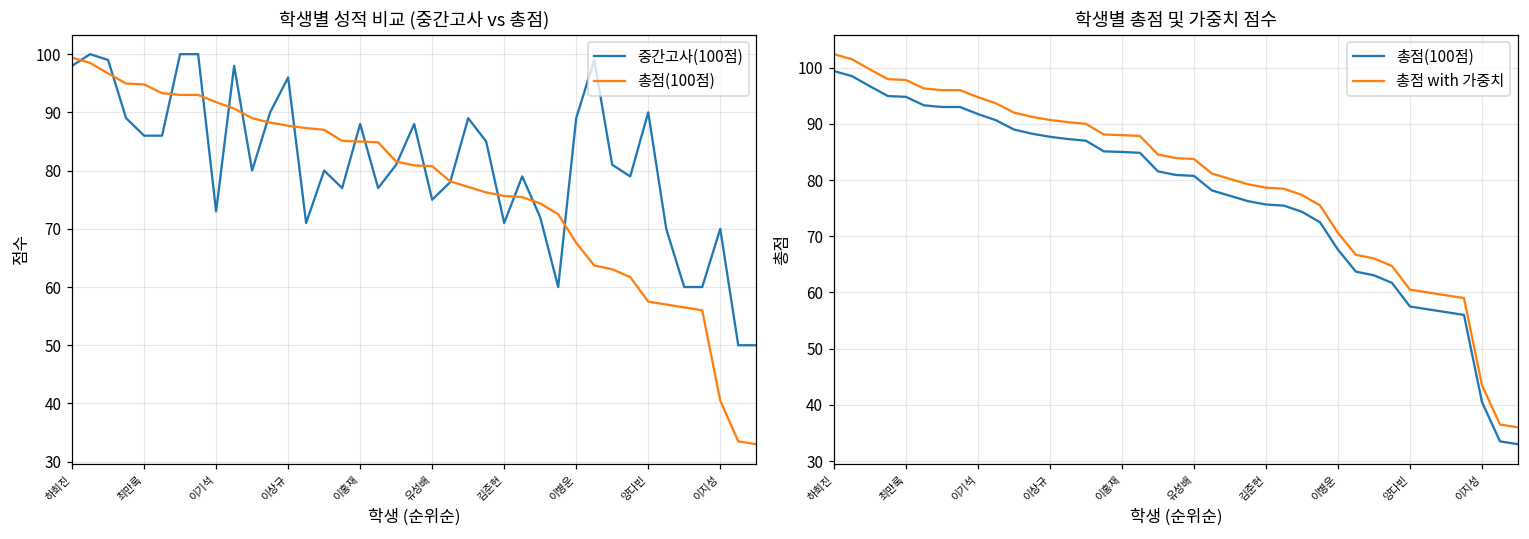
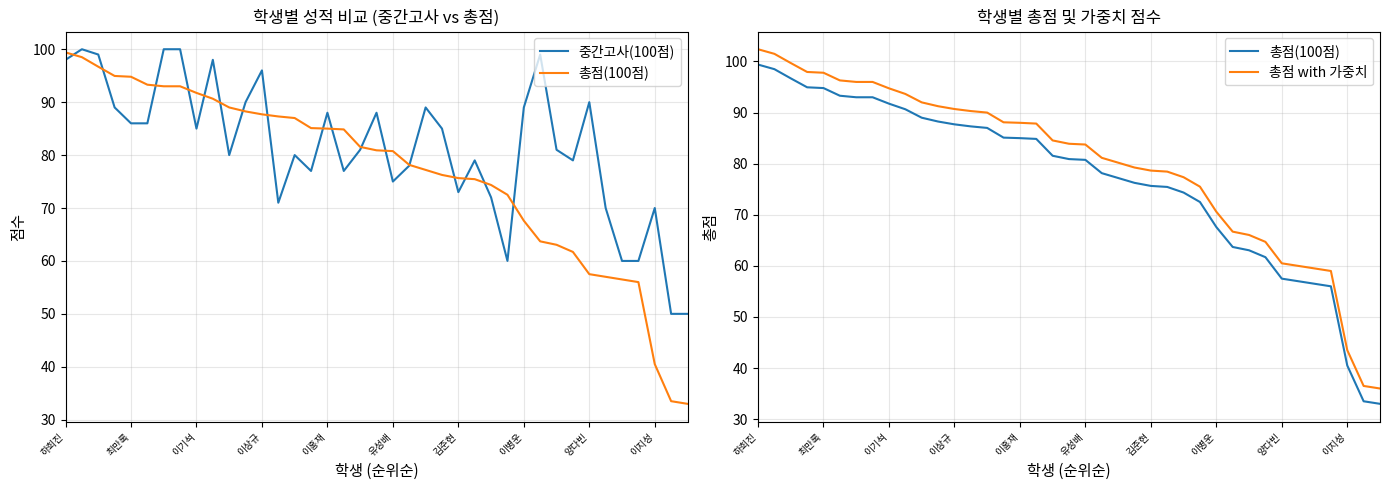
  {
    "학생별 성적 비교 (중간고사 vs 총점)": {
      "중간고사(100점)": {
        "하희진": 98,
        "최만록": 86,
-       "이기석": 73,
+       "이기석": 85,
        "이상규": 96,
        "이홍재": 88,
        "유성배": 75,
-       "김준현": 71,
+       "김준현": 73,
        "이병운": 89,
        "양다빈": 90,
        "이지성": 70
      }
    },
    "학생별 총점 및 가중치 점수": {
      "총점(100점)": {
        "하희진": 99,
        "최만록": 95,
        "이기석": 92,
        "이상규": 88,
        "이홍재": 85,
        "유성배": 81,
        "김준현": 76,
        "이병운": 68,
        "양다빈": 58,
        "이지성": 41
      },
      "총점 with 가중치": {
        "하희진": 102,
        "최만록": 98,
        "이기석": 95,
        "이상규": 91,
        "이홍재": 88,
        "유성배": 84,
        "김준현": 79,
        "이병운": 71,
        "양다빈": 61,
        "이지성": 44
      }
    }
  }
